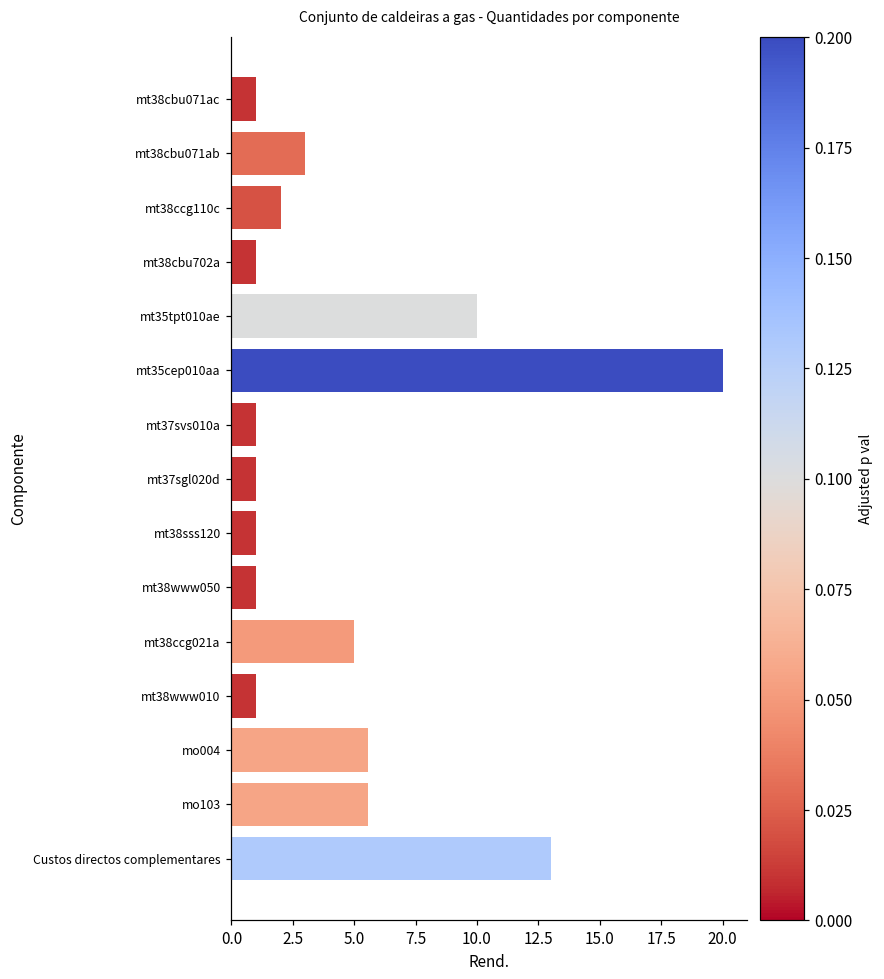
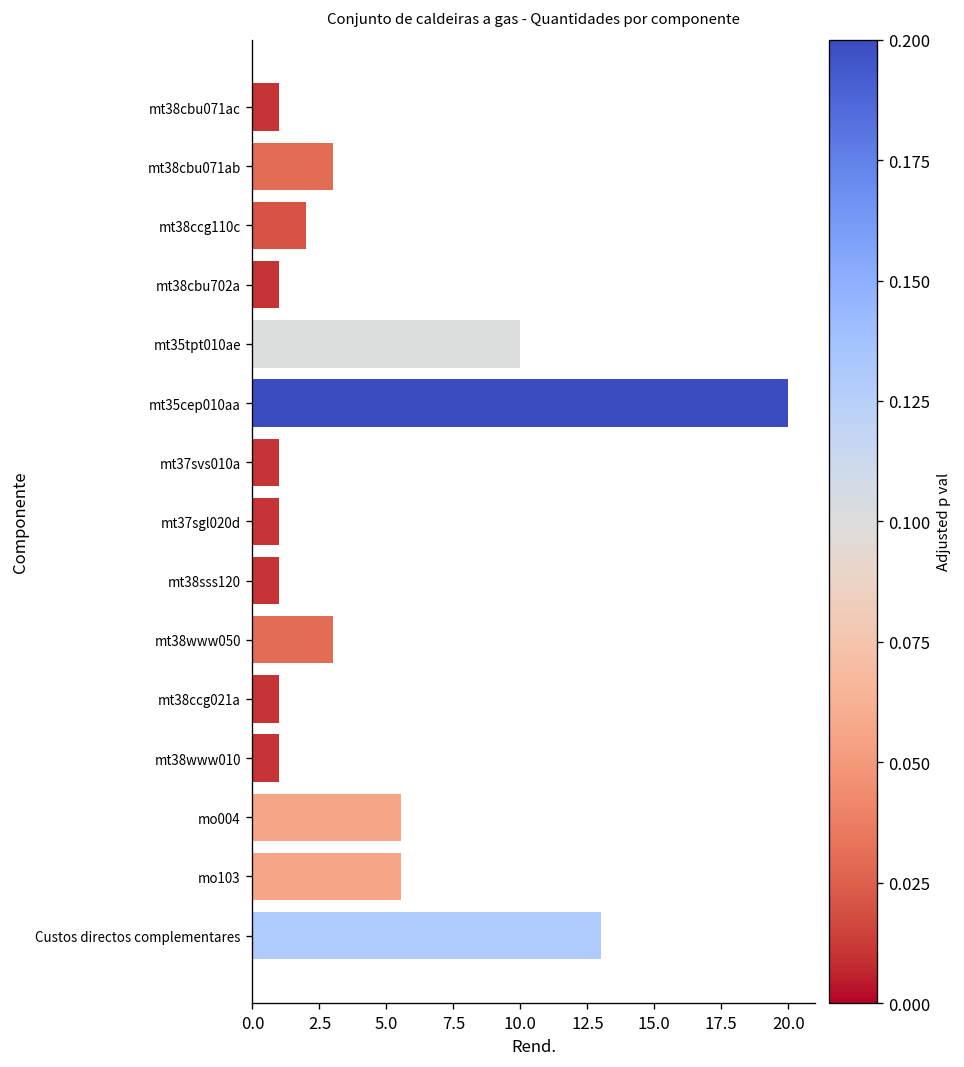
  {
    "mt38cbu071ac": 1,
    "mt38cbu071ab": 3,
    "mt38ccg110c": 2,
    "mt38cbu702a": 1,
    "mt35tpt010ae": 10,
    "mt35cep010aa": 20,
    "mt37svs010a": 1,
    "mt37sgl020d": 1,
    "mt38sss120": 1,
-   "mt38www050": 1,
-   "mt38ccg021a": 5,
+   "mt38www050": 3,
+   "mt38ccg021a": 1,
    "mt38www010": 1,
    "mo004": 5.6,
    "mo103": 5.6,
    "Custos directos complementares": 13
  }
